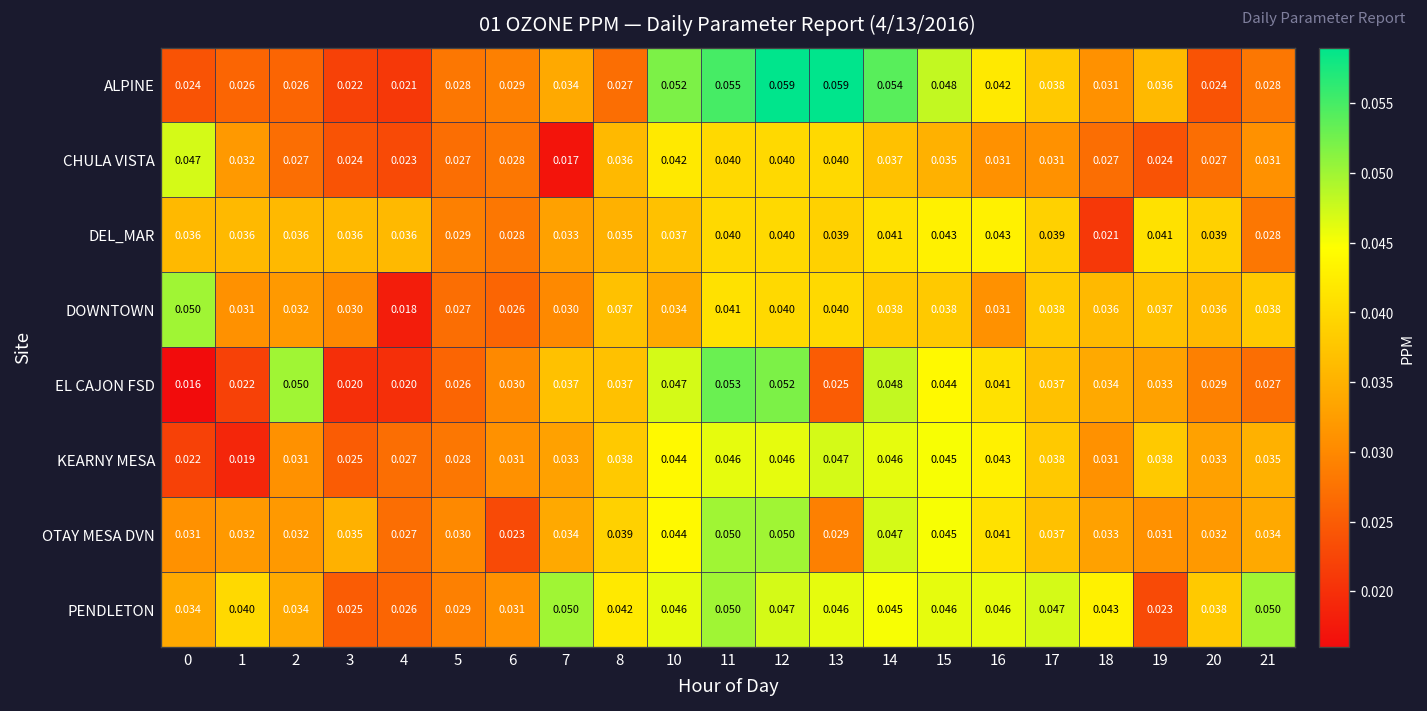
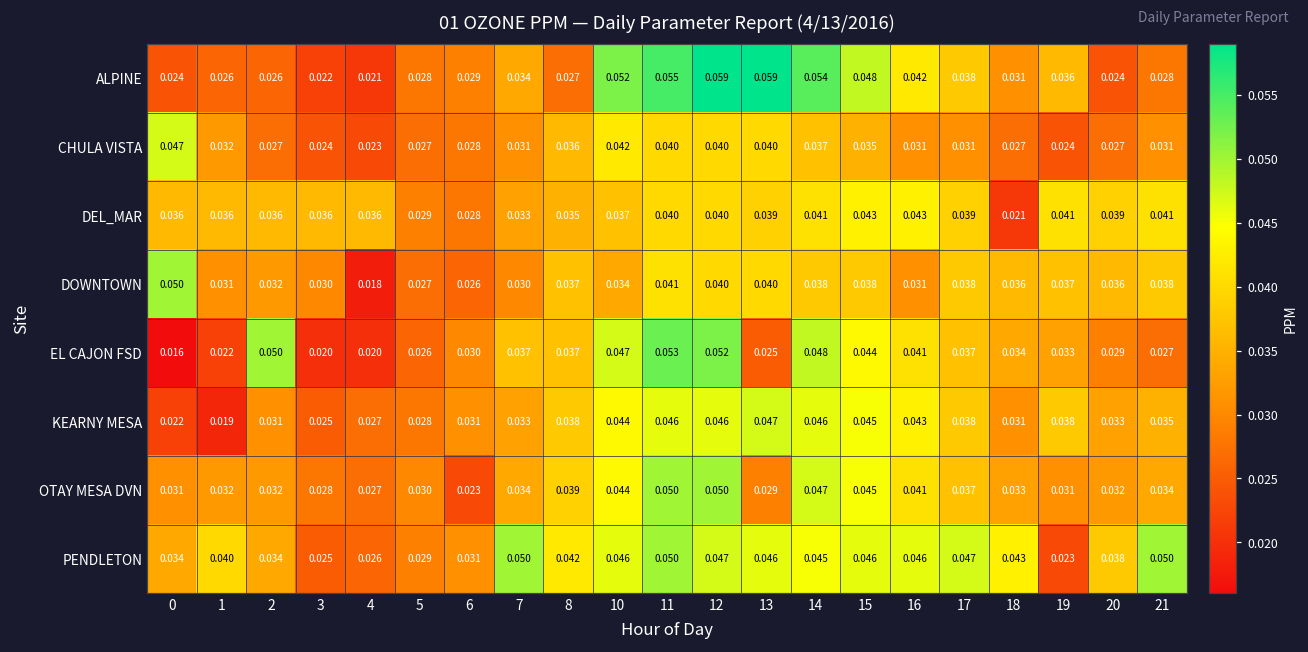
  {
    "ALPINE": {
      "0": 0.024,
      "1": 0.026,
      "2": 0.026,
      "3": 0.022,
      "4": 0.021,
      "5": 0.028,
      "6": 0.029,
      "7": 0.034,
      "8": 0.027,
      "10": 0.052,
      "11": 0.055,
      "12": 0.059,
      "13": 0.059,
      "14": 0.054,
      "15": 0.048,
      "16": 0.042,
      "17": 0.038,
      "18": 0.031,
      "19": 0.036,
      "20": 0.024,
      "21": 0.028
    },
    "CHULA VISTA": {
      "0": 0.047,
      "1": 0.032,
      "2": 0.027,
      "3": 0.024,
      "4": 0.023,
      "5": 0.027,
      "6": 0.028,
-     "7": 0.017,
+     "7": 0.031,
      "8": 0.036,
      "10": 0.042,
      "11": 0.040,
      "12": 0.040,
      "13": 0.040,
      "14": 0.037,
      "15": 0.035,
      "16": 0.031,
      "17": 0.031,
      "18": 0.027,
      "19": 0.024,
      "20": 0.027,
      "21": 0.031
    },
    "DEL_MAR": {
      "0": 0.036,
      "1": 0.036,
      "2": 0.036,
      "3": 0.036,
      "4": 0.036,
      "5": 0.029,
      "6": 0.028,
      "7": 0.033,
      "8": 0.035,
      "10": 0.037,
      "11": 0.040,
      "12": 0.040,
      "13": 0.039,
      "14": 0.041,
      "15": 0.043,
      "16": 0.043,
      "17": 0.039,
      "18": 0.021,
      "19": 0.041,
      "20": 0.039,
-     "21": 0.028
+     "21": 0.041
    },
    "DOWNTOWN": {
      "0": 0.050,
      "1": 0.031,
      "2": 0.032,
      "3": 0.030,
      "4": 0.018,
      "5": 0.027,
      "6": 0.026,
      "7": 0.030,
      "8": 0.037,
      "10": 0.034,
      "11": 0.041,
      "12": 0.040,
      "13": 0.040,
      "14": 0.038,
      "15": 0.038,
      "16": 0.031,
      "17": 0.038,
      "18": 0.036,
      "19": 0.037,
      "20": 0.036,
      "21": 0.038
    },
    "EL CAJON FSD": {
      "0": 0.016,
      "1": 0.022,
      "2": 0.050,
      "3": 0.020,
      "4": 0.020,
      "5": 0.026,
      "6": 0.030,
      "7": 0.037,
      "8": 0.037,
      "10": 0.047,
      "11": 0.053,
      "12": 0.052,
      "13": 0.025,
      "14": 0.048,
      "15": 0.044,
      "16": 0.041,
      "17": 0.037,
      "18": 0.034,
      "19": 0.033,
      "20": 0.029,
      "21": 0.027
    },
    "KEARNY MESA": {
      "0": 0.022,
      "1": 0.019,
      "2": 0.031,
      "3": 0.025,
      "4": 0.027,
      "5": 0.028,
      "6": 0.031,
      "7": 0.033,
      "8": 0.038,
      "10": 0.044,
      "11": 0.046,
      "12": 0.046,
      "13": 0.047,
      "14": 0.046,
      "15": 0.045,
      "16": 0.043,
      "17": 0.038,
      "18": 0.031,
      "19": 0.038,
      "20": 0.033,
      "21": 0.035
    },
    "OTAY MESA DVN": {
      "0": 0.031,
      "1": 0.032,
      "2": 0.032,
-     "3": 0.035,
+     "3": 0.028,
      "4": 0.027,
      "5": 0.030,
      "6": 0.023,
      "7": 0.034,
      "8": 0.039,
      "10": 0.044,
      "11": 0.050,
      "12": 0.050,
      "13": 0.029,
      "14": 0.047,
      "15": 0.045,
      "16": 0.041,
      "17": 0.037,
      "18": 0.033,
      "19": 0.031,
      "20": 0.032,
      "21": 0.034
    },
    "PENDLETON": {
      "0": 0.034,
      "1": 0.040,
      "2": 0.034,
      "3": 0.025,
      "4": 0.026,
      "5": 0.029,
      "6": 0.031,
      "7": 0.050,
      "8": 0.042,
      "10": 0.046,
      "11": 0.050,
      "12": 0.047,
      "13": 0.046,
      "14": 0.045,
      "15": 0.046,
      "16": 0.046,
      "17": 0.047,
      "18": 0.043,
      "19": 0.023,
      "20": 0.038,
      "21": 0.050
    }
  }
